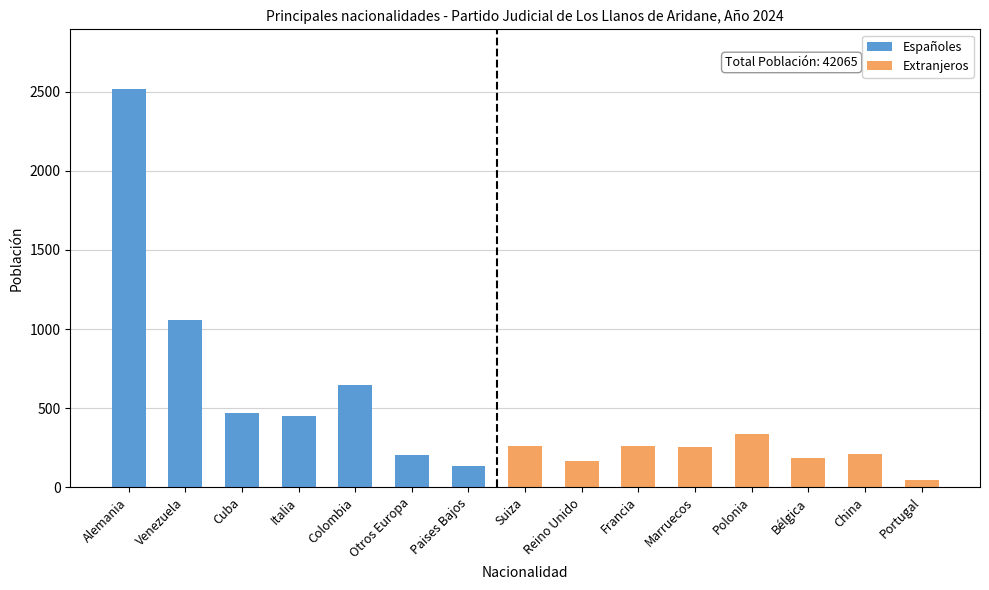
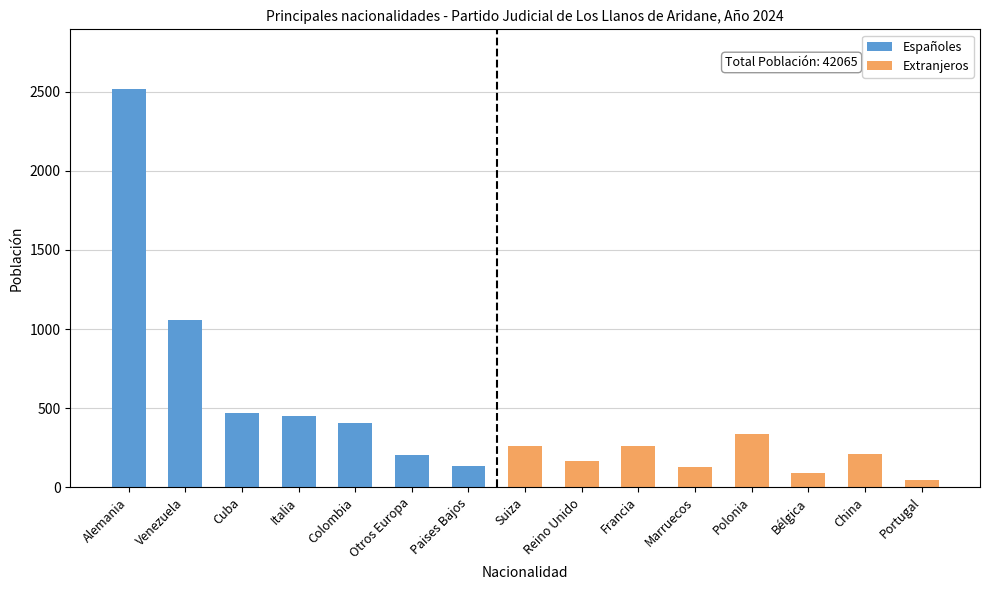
  {
    "Españoles": {
      "Alemania": 2520,
      "Venezuela": 1050,
      "Cuba": 470,
      "Italia": 450,
-     "Colombia": 650,
+     "Colombia": 410,
      "Otros Europa": 210,
      "Paises Bajos": 130
    },
    "Extranjeros": {
      "Suiza": 260,
      "Reino Unido": 170,
      "Francia": 260,
-     "Marruecos": 250,
+     "Marruecos": 120,
      "Polonia": 330,
-     "Bélgica": 180,
+     "Bélgica": 90,
      "China": 210,
      "Portugal": 50
    }
  }
